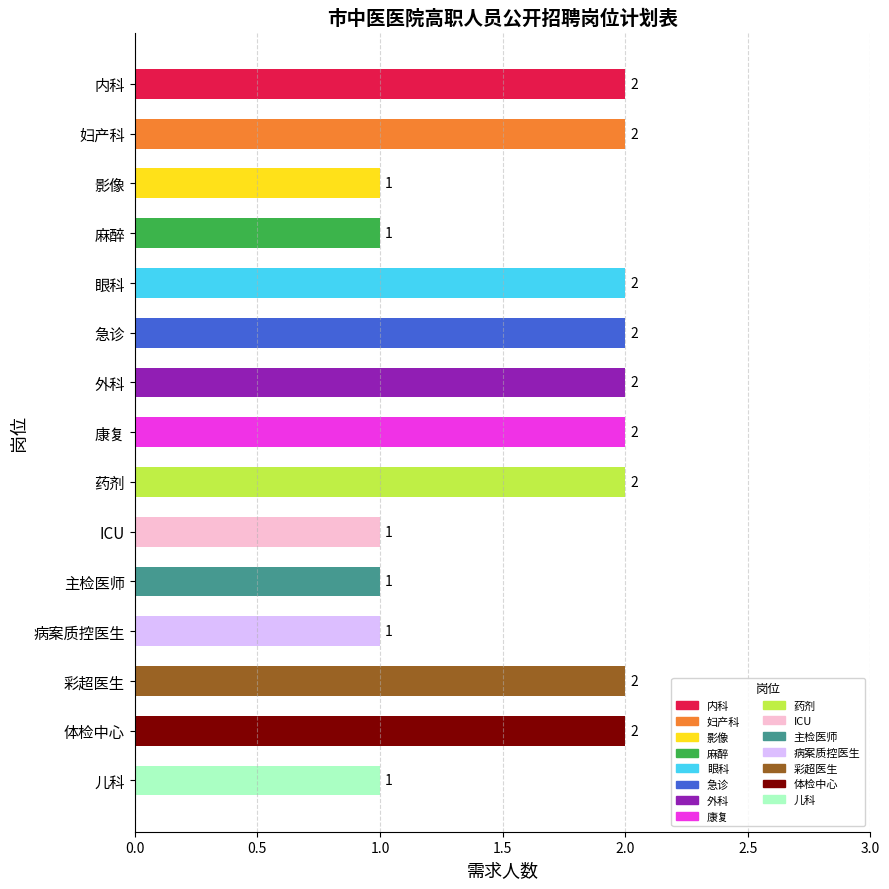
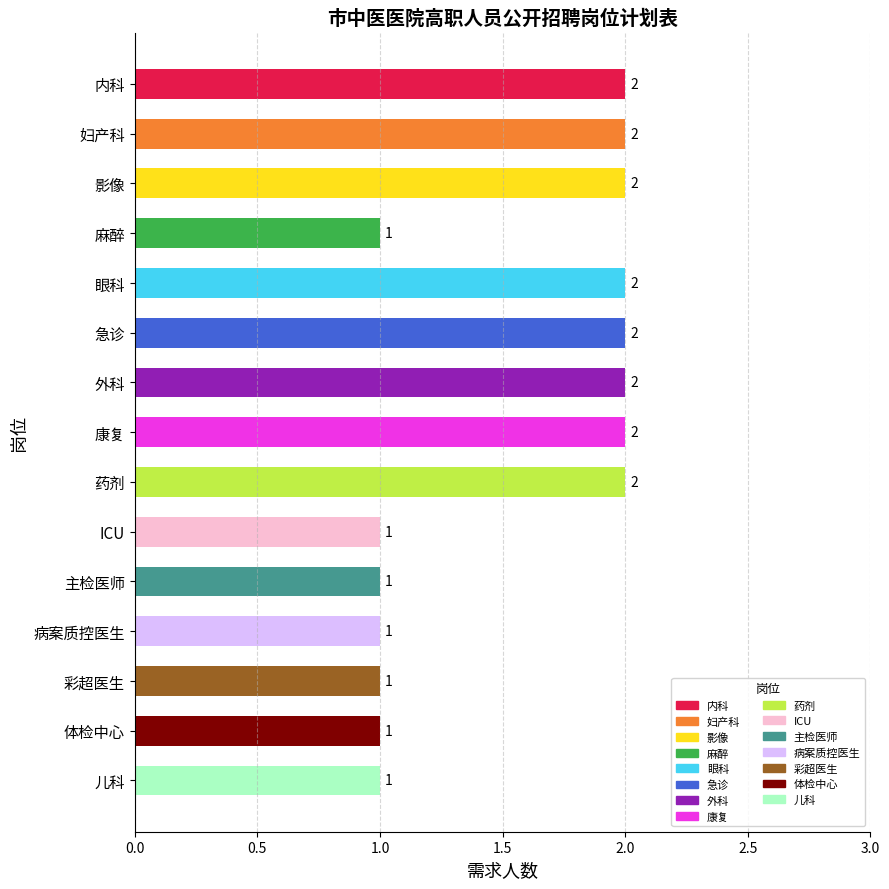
  {
    "内科": 2,
    "妇产科": 2,
-   "影像": 1,
+   "影像": 2,
    "麻醉": 1,
    "眼科": 2,
    "急诊": 2,
    "外科": 2,
    "康复": 2,
    "药剂": 2,
    "ICU": 1,
    "主检医师": 1,
    "病案质控医生": 1,
-   "彩超医生": 2,
-   "体检中心": 2,
+   "彩超医生": 1,
+   "体检中心": 1,
    "儿科": 1
  }
